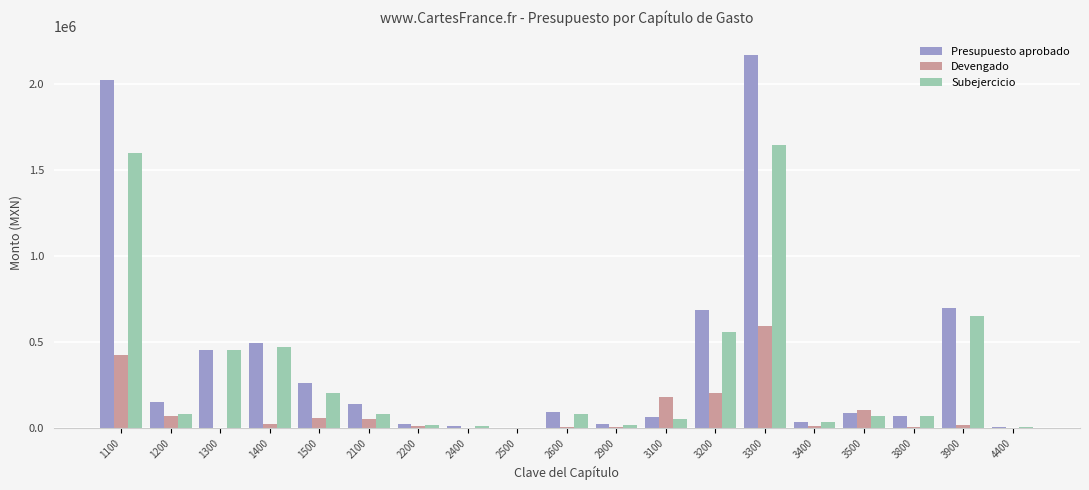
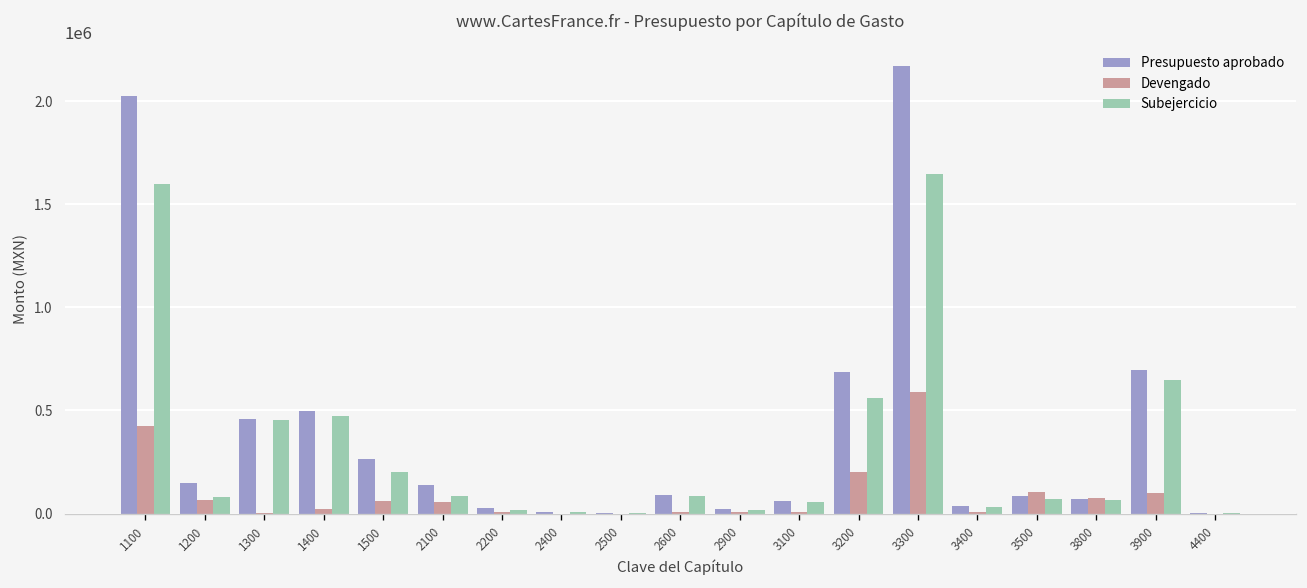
  {
    "Devengado": {
      "1100": 420000,
      "1200": 70000,
      "1400": 20000,
      "1500": 60000,
      "2100": 50000,
      "2500": 0,
-     "3100": 180000,
+     "3100": 10000,
      "3200": 200000,
      "3300": 590000,
      "3500": 100000,
-     "3800": 0,
-     "3900": 20000,
+     "3800": 80000,
+     "3900": 100000,
      "4400": 0
    }
  }
